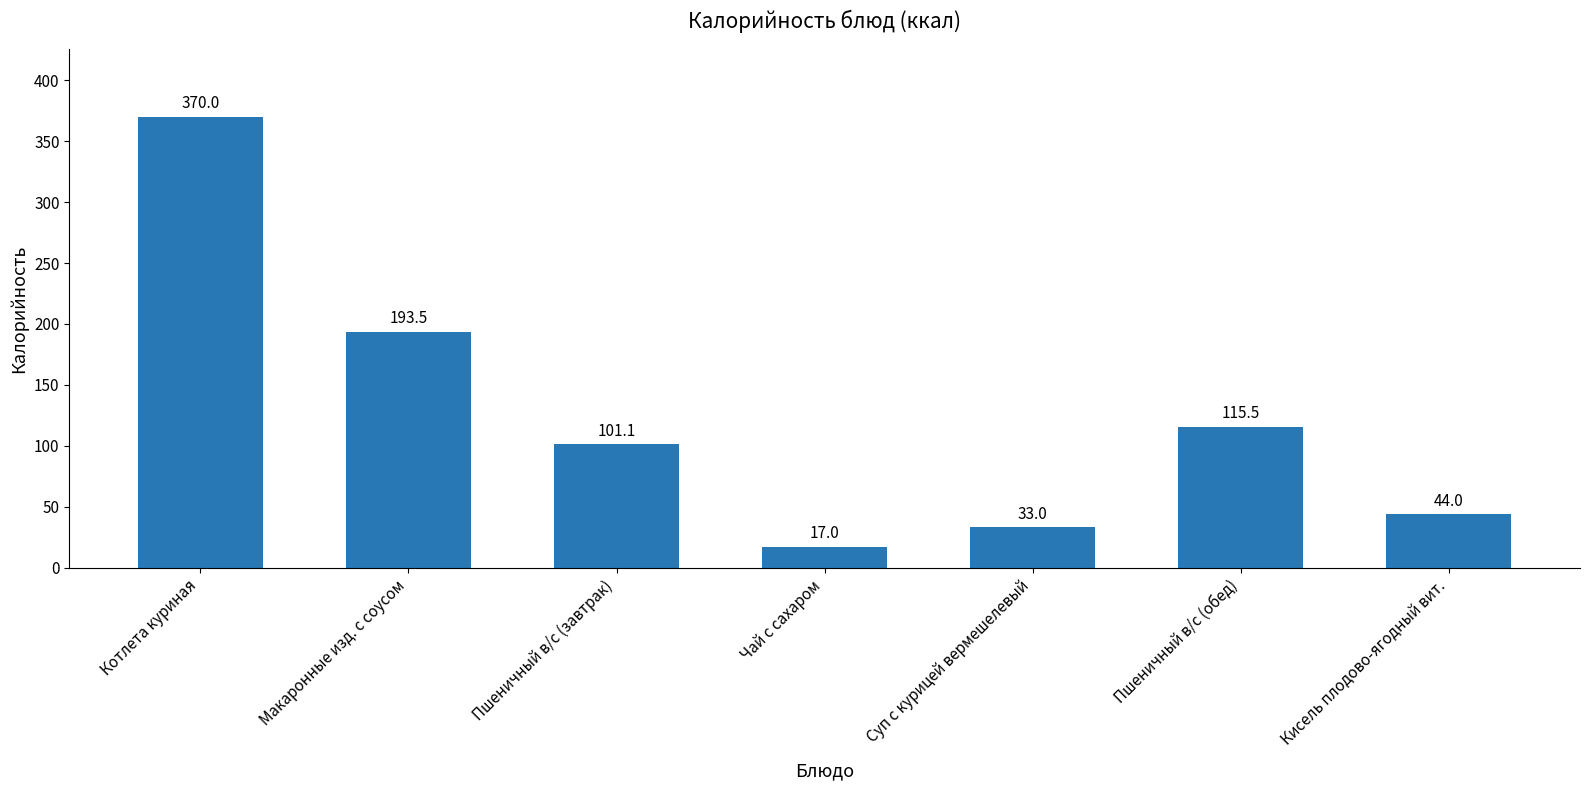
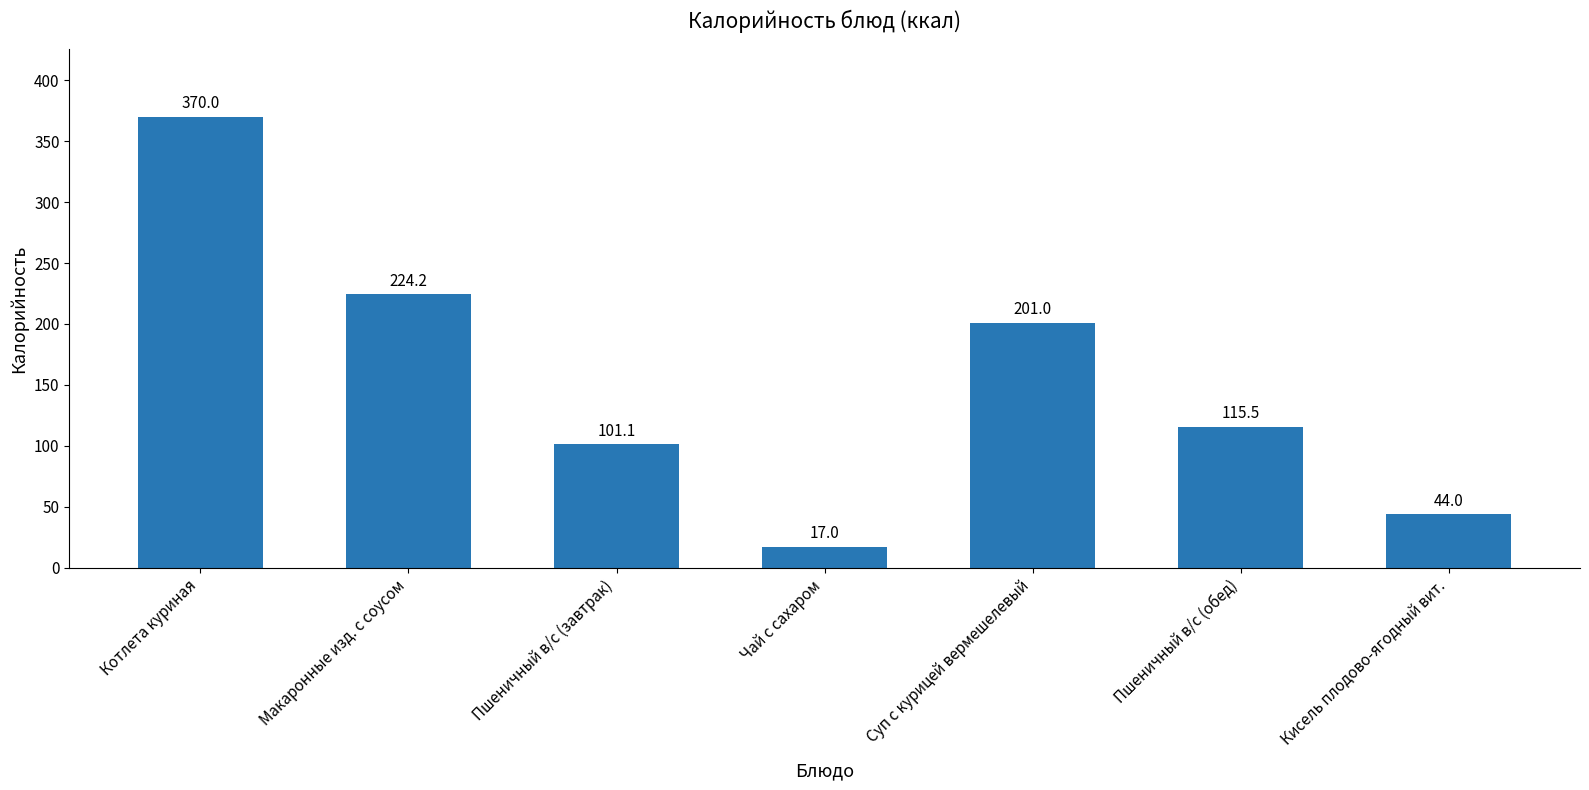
  {
    "Котлета куриная": 370.0,
-   "Макаронные изд. с соусом": 193.5,
+   "Макаронные изд. с соусом": 224.2,
    "Пшеничный в/с (завтрак)": 101.1,
    "Чай с сахаром": 17.0,
-   "Суп с курицей вермешелевый": 33.0,
+   "Суп с курицей вермешелевый": 201.0,
    "Пшеничный в/с (обед)": 115.5,
    "Кисель плодово-ягодный вит.": 44.0
  }
